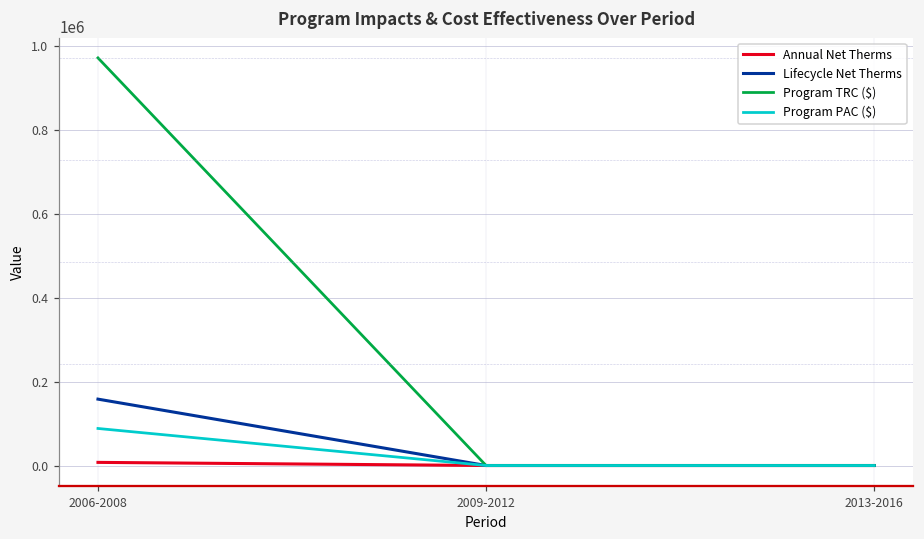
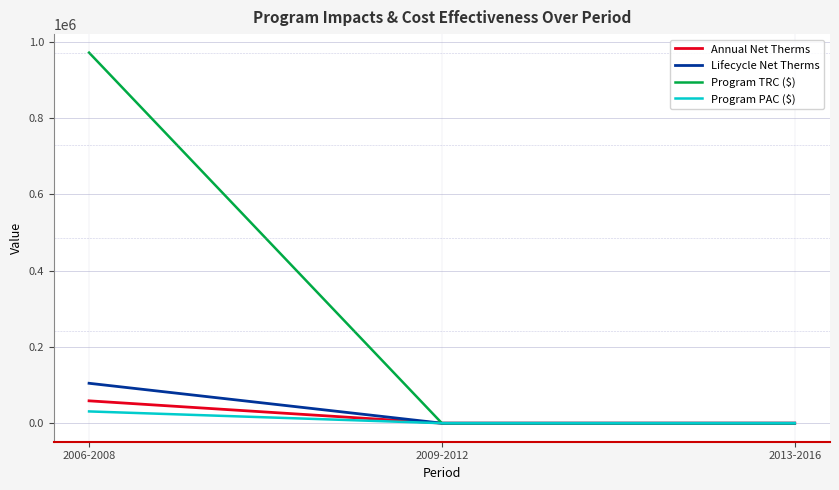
  {
    "Annual Net Therms": {
-     "2006-2008": 10000
+     "2006-2008": 60000
    },
    "Lifecycle Net Therms": {
-     "2006-2008": 160000
+     "2006-2008": 100000
    },
    "Program TRC ($)": {
      "2006-2008": 970000
    },
    "Program PAC ($)": {
-     "2006-2008": 90000
+     "2006-2008": 30000
    }
  }
